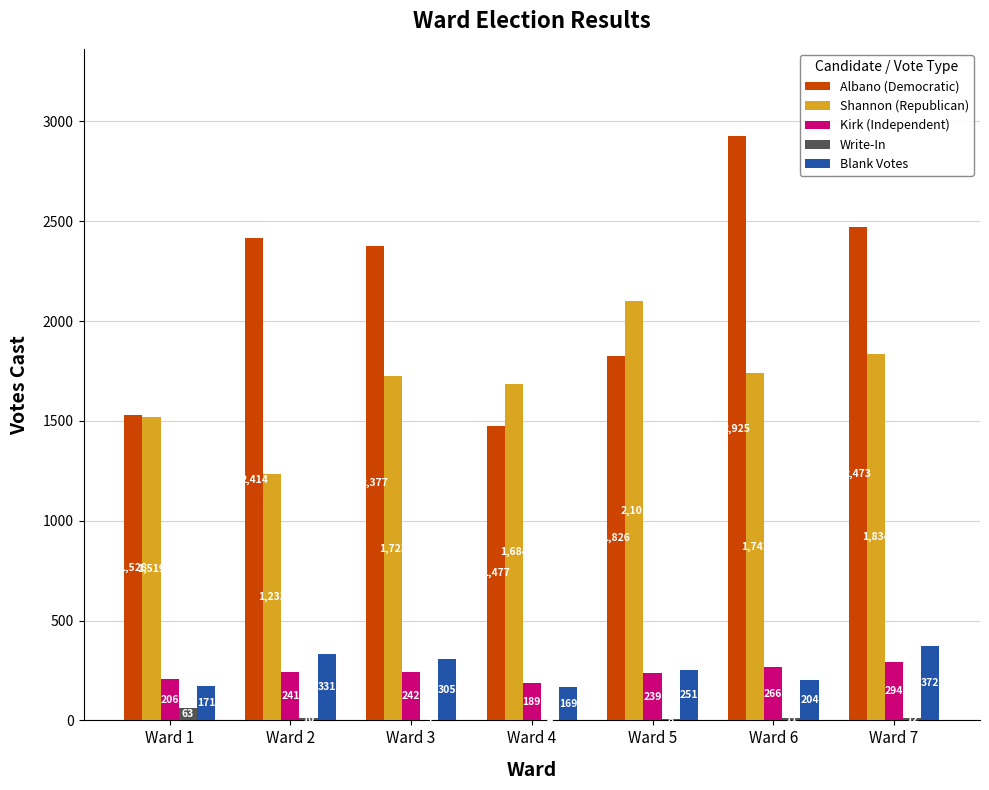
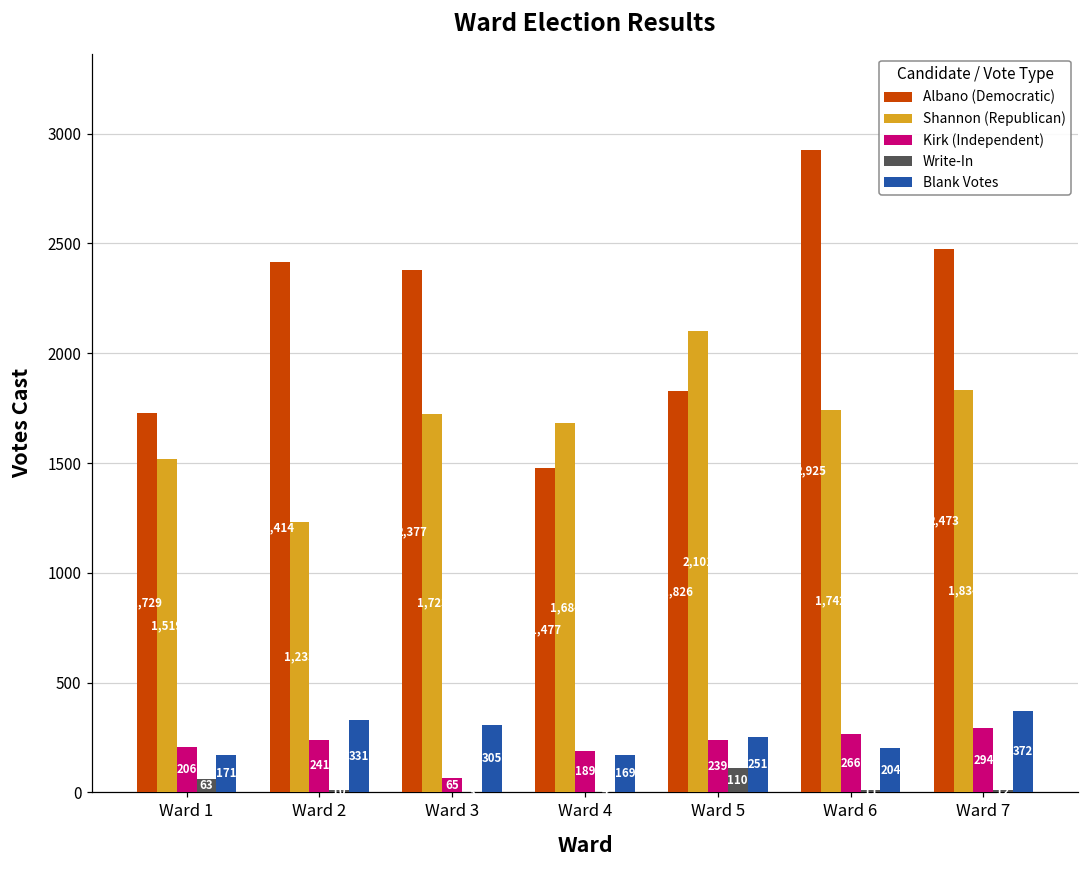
  {
    "Albano (Democratic)": {
-     "Ward 1": "1,528",
+     "Ward 1": "1,729",
      "Ward 2": "2,414",
      "Ward 3": "2,377",
      "Ward 4": "1,477",
      "Ward 5": "1,826",
      "Ward 6": "2,925",
      "Ward 7": "2,473"
    },
    "Shannon (Republican)": {
      "Ward 1": "1,519",
      "Ward 2": "1,233",
      "Ward 3": "1,723",
      "Ward 4": "1,684",
      "Ward 5": "2,101",
      "Ward 6": "1,742",
      "Ward 7": "1,834"
    },
    "Kirk (Independent)": {
      "Ward 1": "206",
      "Ward 2": "241",
-     "Ward 3": "242",
+     "Ward 3": "65",
      "Ward 4": "189",
      "Ward 5": "239",
      "Ward 6": "266",
      "Ward 7": "294"
    },
    "Write-In": {
-     "Ward 5": "10"
+     "Ward 5": "110"
    },
    "Blank Votes": {
      "Ward 1": "171",
      "Ward 2": "331",
      "Ward 3": "305",
      "Ward 4": "169",
      "Ward 5": "251",
      "Ward 6": "204",
      "Ward 7": "372"
    }
  }
